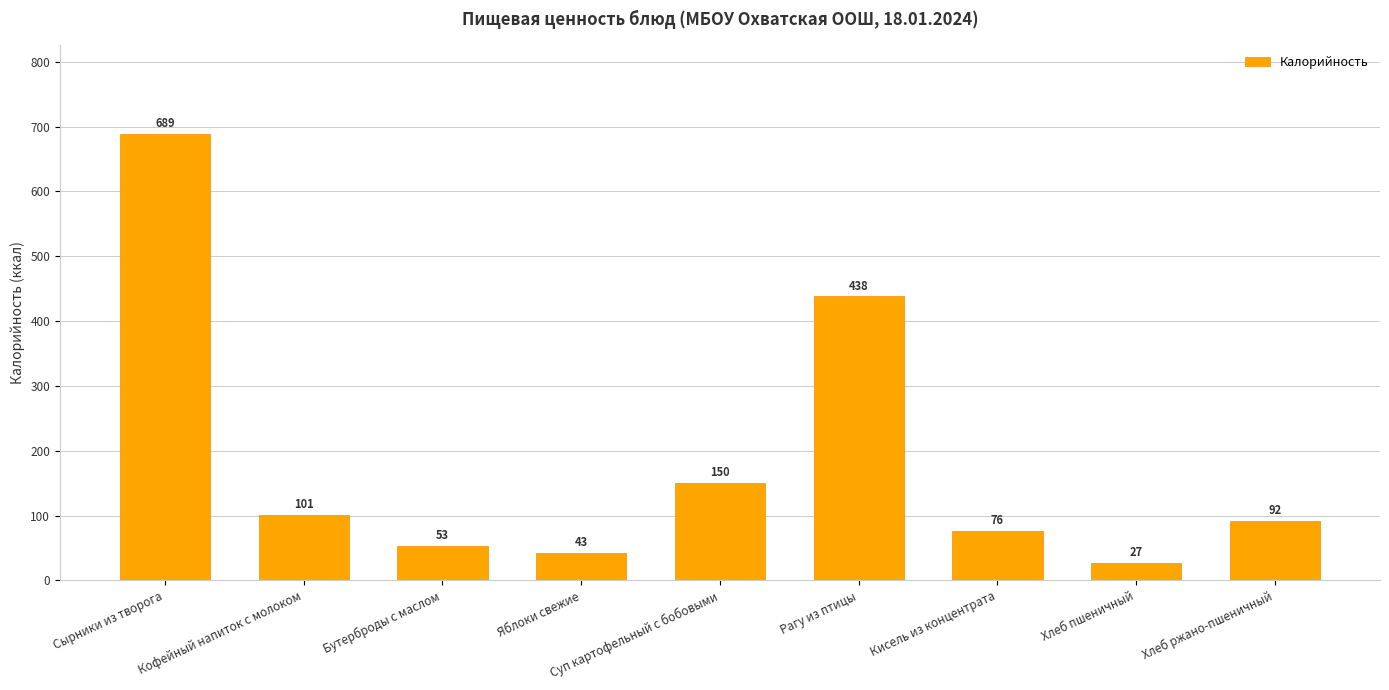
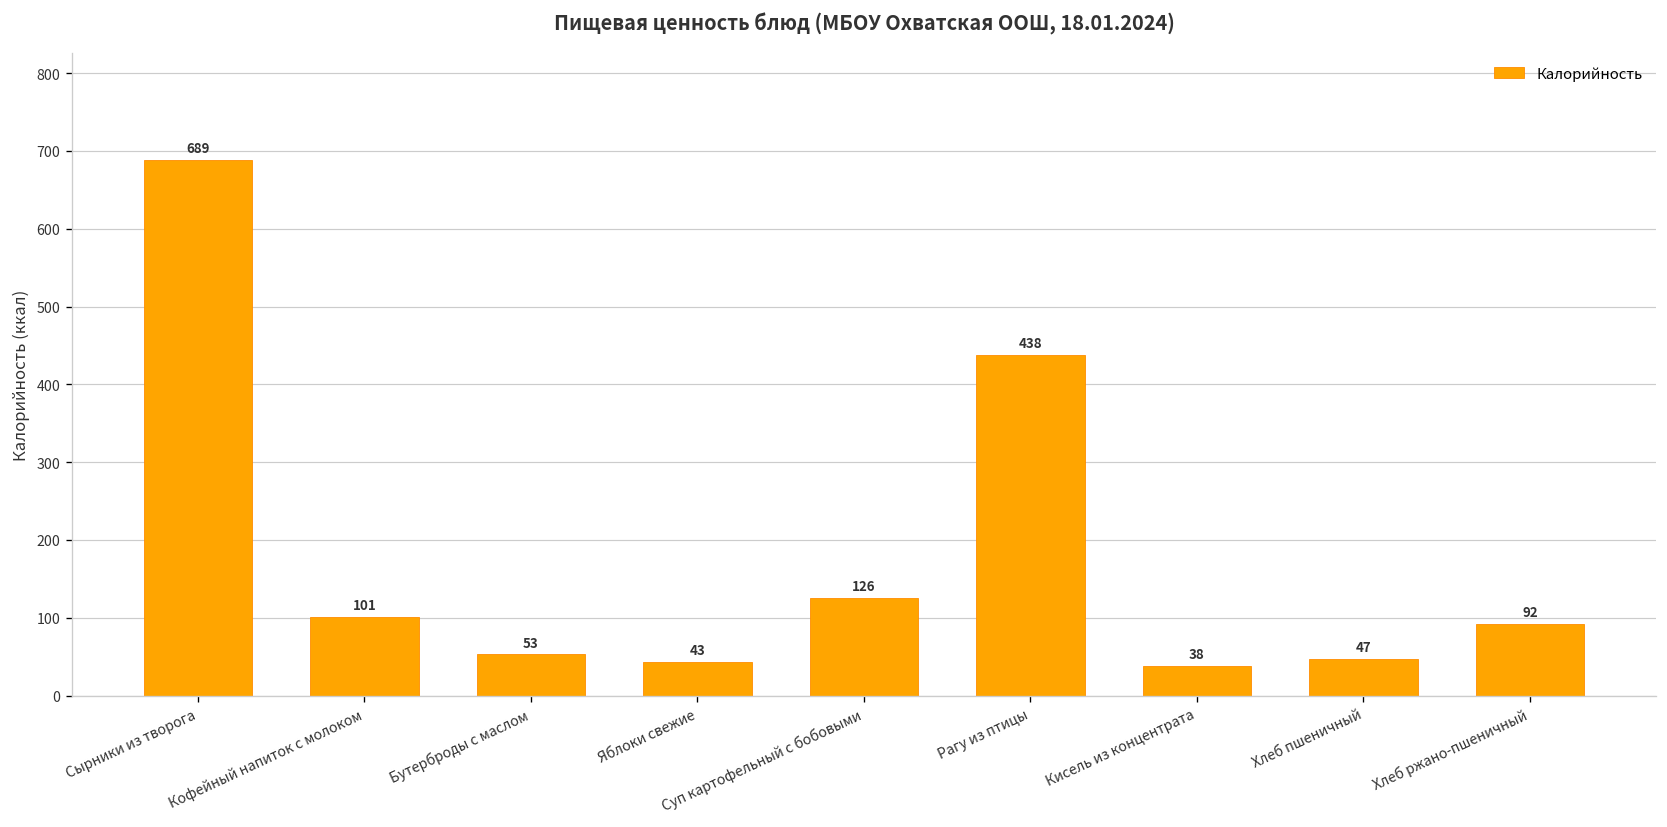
  {
    "Сырники из творога": 689,
    "Кофейный напиток с молоком": 101,
    "Бутерброды с маслом": 53,
    "Яблоки свежие": 43,
-   "Суп картофельный с бобовыми": 150,
+   "Суп картофельный с бобовыми": 126,
    "Рагу из птицы": 438,
-   "Кисель из концентрата": 76,
-   "Хлеб пшеничный": 27,
+   "Кисель из концентрата": 38,
+   "Хлеб пшеничный": 47,
    "Хлеб ржано-пшеничный": 92
  }
